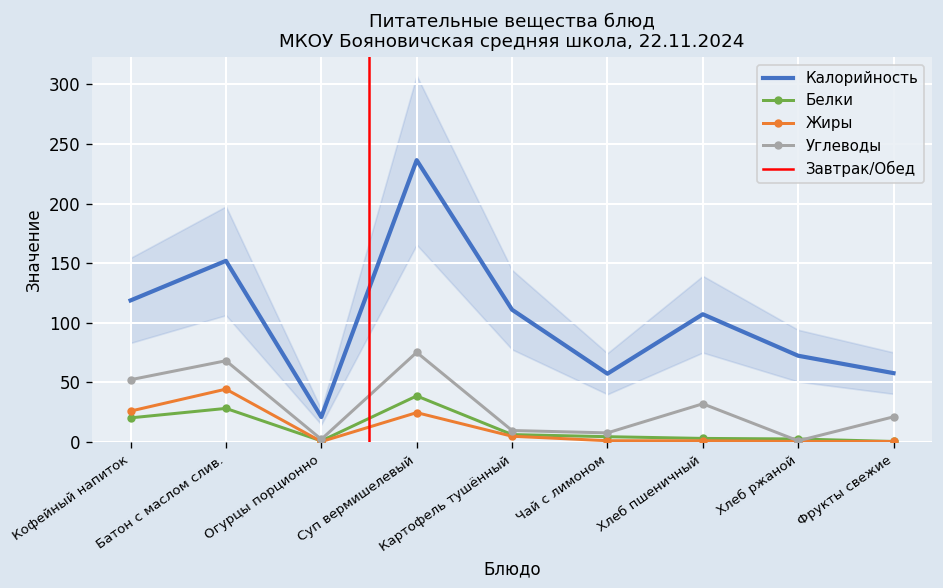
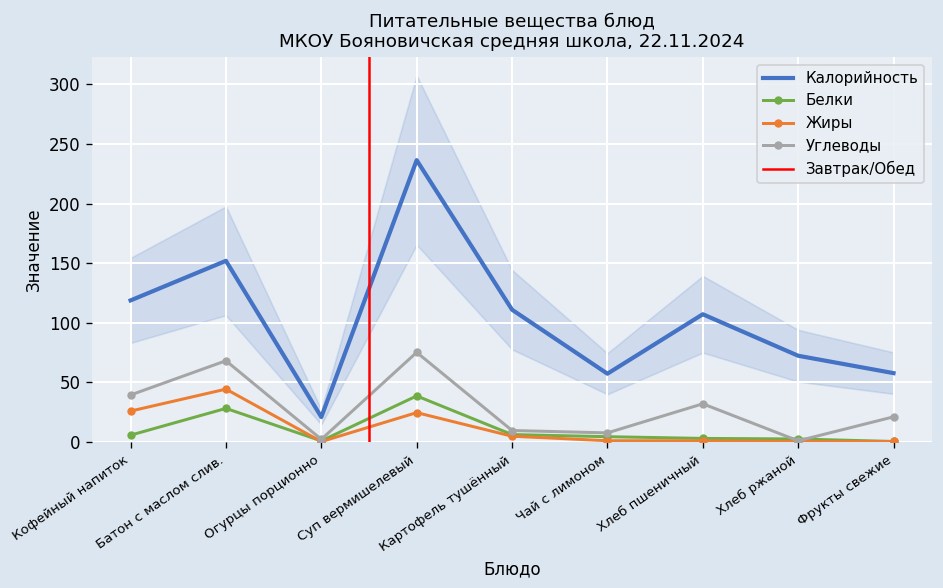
  {
    "Белки": {
-     "Кофейный напиток": 20,
+     "Кофейный напиток": 10,
      "Батон с маслом слив.": 30,
      "Суп вермишелевый": 40,
      "Чай с лимоном": 0
    },
    "Жиры": {
      "Кофейный напиток": 30,
      "Батон с маслом слив.": 40,
      "Суп вермишелевый": 20,
      "Чай с лимоном": 0
    },
    "Углеводы": {
-     "Кофейный напиток": 50,
+     "Кофейный напиток": 40,
      "Батон с маслом слив.": 70,
      "Суп вермишелевый": 80,
      "Картофель тушённый": 10,
      "Чай с лимоном": 10,
      "Хлеб пшеничный": 30,
      "Фрукты свежие": 20
    }
  }
